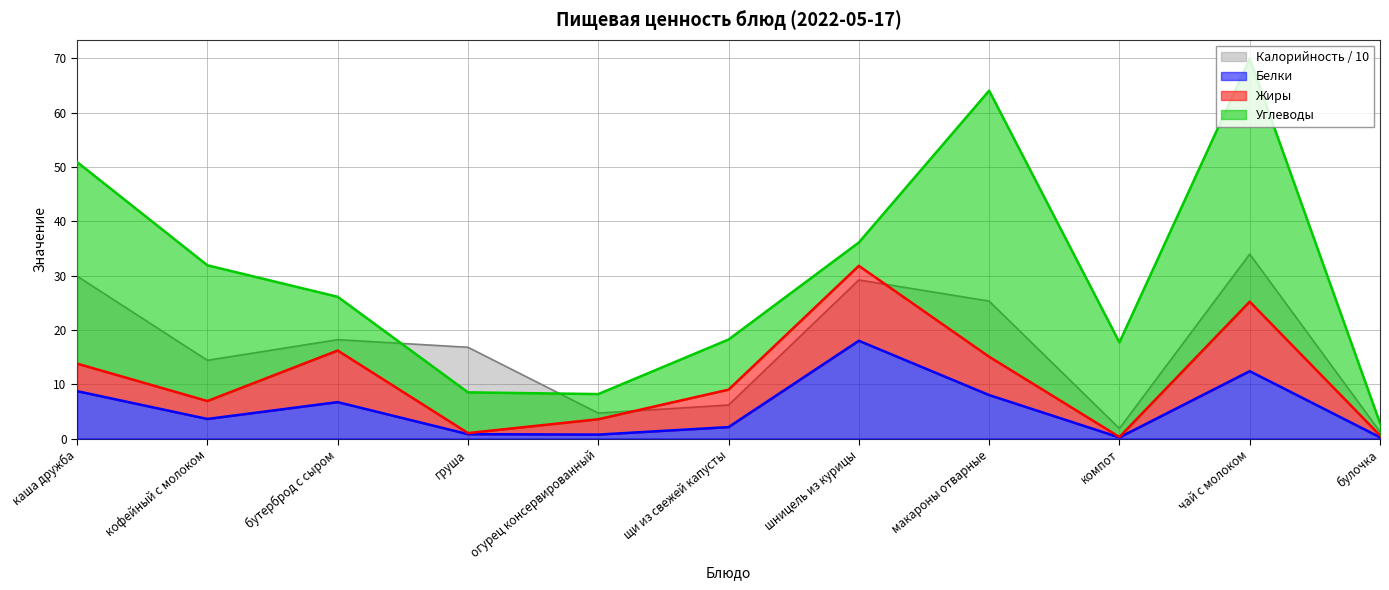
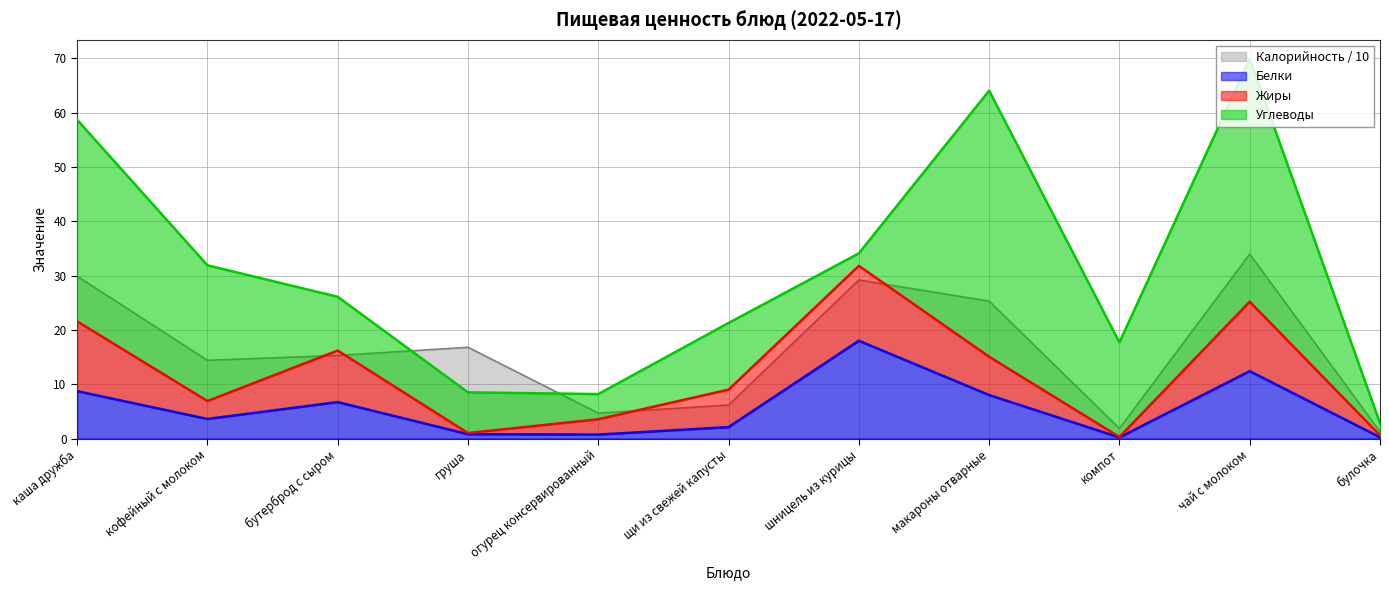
  {
    "Калорийность / 10": {
      "каша дружба": 30,
      "кофейный с молоком": 14,
-     "бутерброд с сыром": 18,
+     "бутерброд с сыром": 15,
      "груша": 17,
      "огурец консервированный": 5,
      "щи из свежей капусты": 6,
      "шницель из курицы": 29,
      "макароны отварные": 25,
      "компот": 2,
      "чай с молоком": 34,
      "булочка": 1
    },
    "Белки": {
      "каша дружба": 9,
      "кофейный с молоком": 4,
      "бутерброд с сыром": 7,
      "огурец консервированный": 1,
      "щи из свежей капусты": 2,
      "шницель из курицы": 18,
      "макароны отварные": 8,
      "чай с молоком": 12
    },
    "Жиры": {
-     "каша дружба": 5,
+     "каша дружба": 13,
      "кофейный с молоком": 3,
      "бутерброд с сыром": 10,
      "огурец консервированный": 3,
      "щи из свежей капусты": 7,
      "шницель из курицы": 14,
      "макароны отварные": 7,
      "чай с молоком": 13
    },
    "Углеводы": {
      "каша дружба": 37,
      "кофейный с молоком": 25,
      "бутерброд с сыром": 10,
      "груша": 8,
      "огурец консервированный": 5,
-     "щи из свежей капусты": 9,
-     "шницель из курицы": 4,
+     "щи из свежей капусты": 12,
+     "шницель из курицы": 2,
      "макароны отварные": 49,
      "компот": 17,
      "булочка": 2
    }
  }
